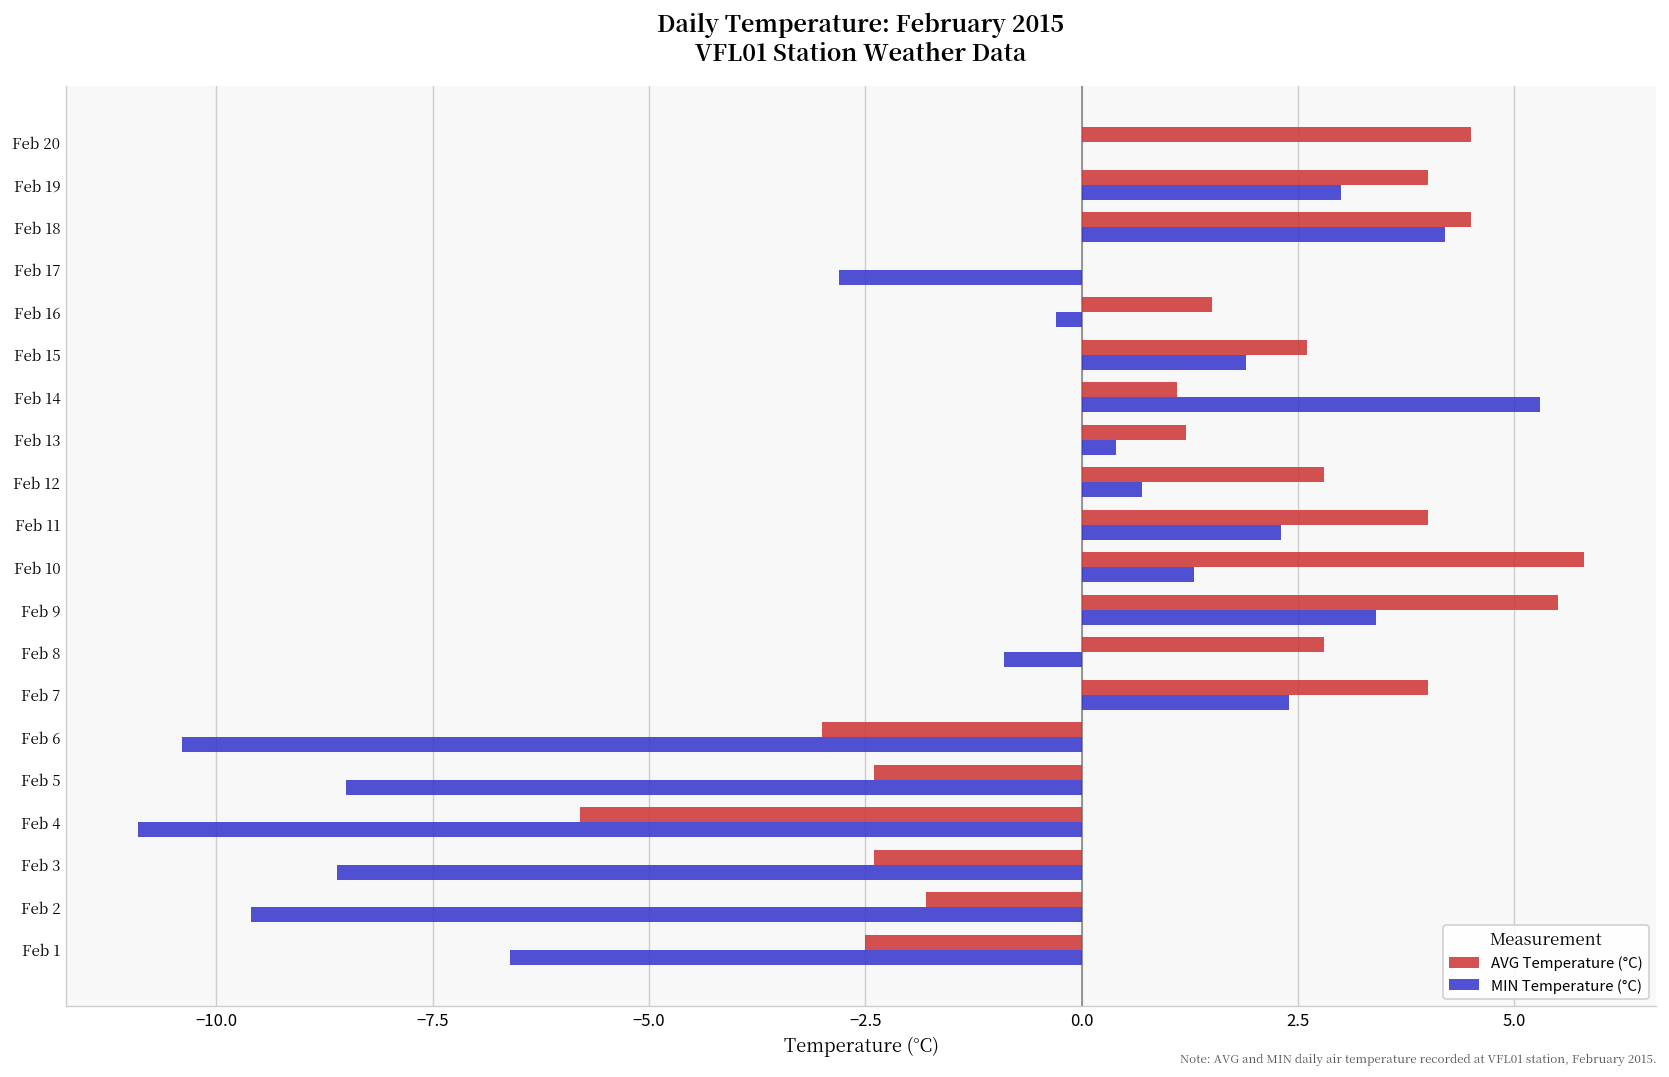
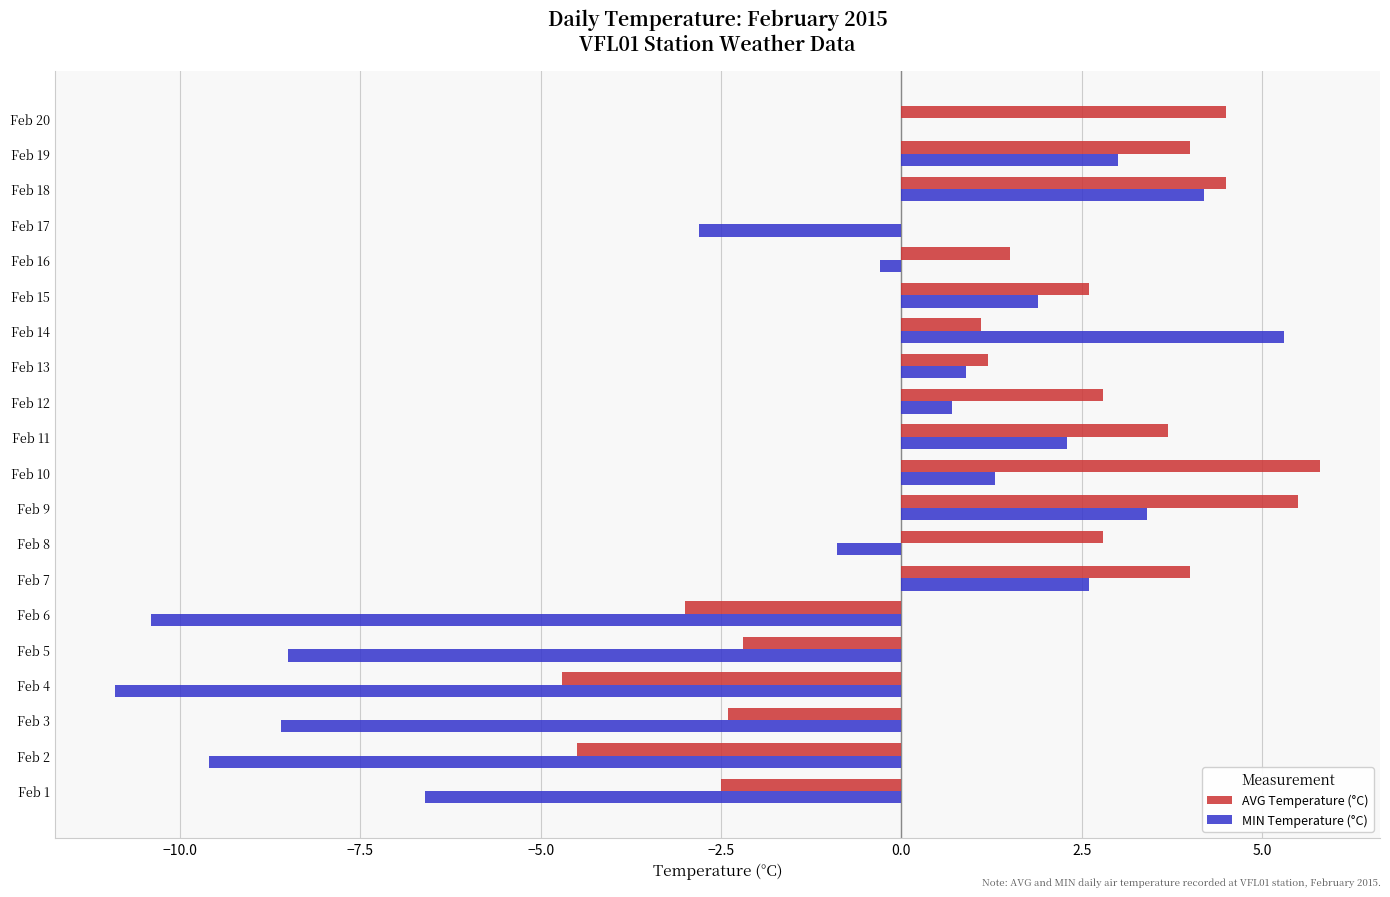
  {
    "AVG Temperature (°C)": {
      "Feb 20": 4.5,
      "Feb 19": 4.0,
      "Feb 18": 4.5,
      "Feb 17": 0.0,
      "Feb 16": 1.5,
      "Feb 15": 2.6,
      "Feb 14": 1.1,
      "Feb 13": 1.2,
      "Feb 12": 2.8,
-     "Feb 11": 4.0,
+     "Feb 11": 3.7,
      "Feb 10": 5.8,
      "Feb 9": 5.5,
      "Feb 8": 2.8,
      "Feb 7": 4.0,
      "Feb 6": -3.0,
-     "Feb 5": -2.4,
-     "Feb 4": -5.8,
+     "Feb 5": -2.2,
+     "Feb 4": -4.7,
      "Feb 3": -2.4,
-     "Feb 2": -1.8,
+     "Feb 2": -4.5,
      "Feb 1": -2.5
    },
    "MIN Temperature (°C)": {
      "Feb 20": 0.0,
      "Feb 19": 3.0,
      "Feb 18": 4.2,
      "Feb 17": -2.8,
      "Feb 16": -0.3,
      "Feb 15": 1.9,
      "Feb 14": 5.3,
-     "Feb 13": 0.4,
+     "Feb 13": 0.9,
      "Feb 12": 0.7,
      "Feb 11": 2.3,
      "Feb 10": 1.3,
      "Feb 9": 3.4,
      "Feb 8": -0.9,
-     "Feb 7": 2.4,
+     "Feb 7": 2.6,
      "Feb 6": -10.4,
      "Feb 5": -8.5,
      "Feb 4": -10.9,
      "Feb 3": -8.6,
      "Feb 2": -9.6,
      "Feb 1": -6.6
    }
  }
